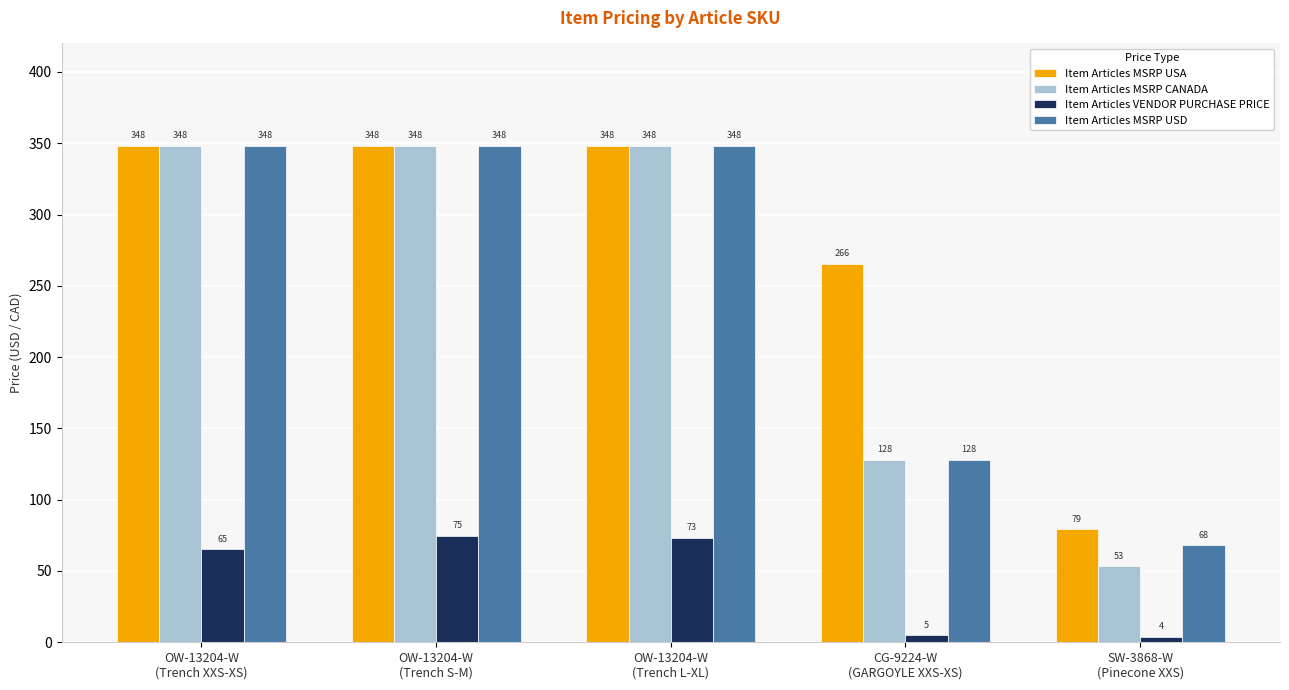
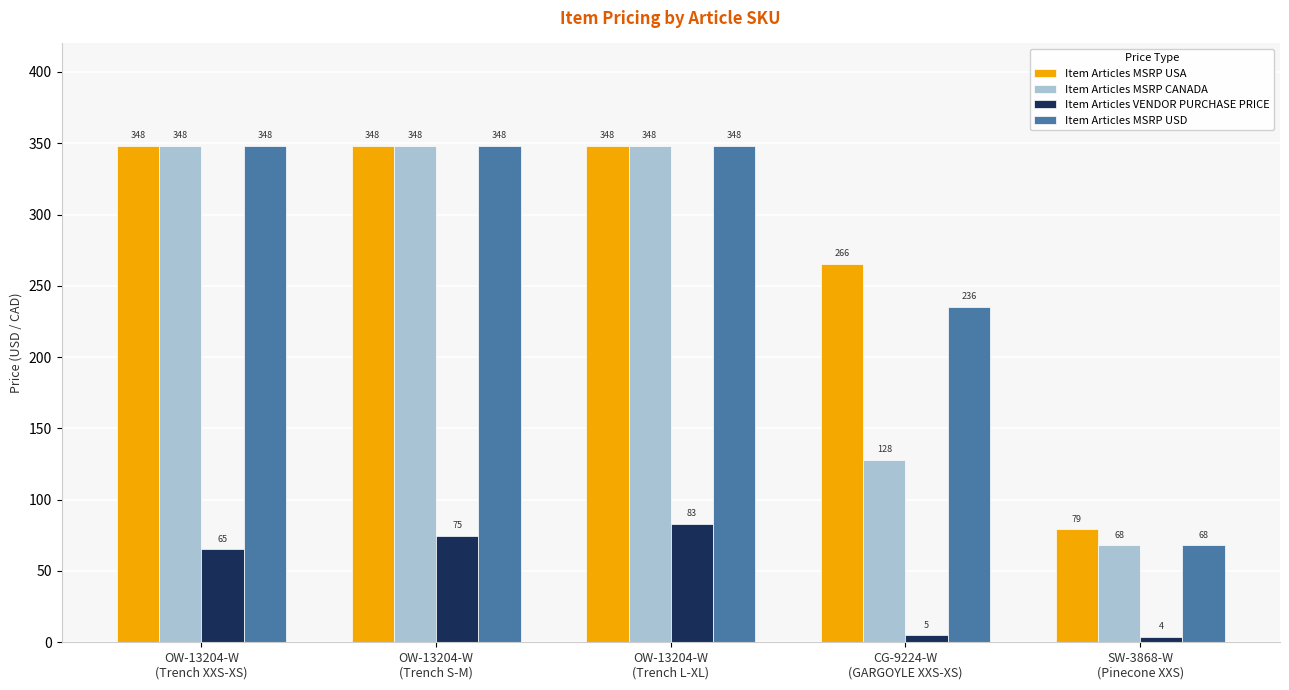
  {
    "Item Articles MSRP USA": {
      "OW-13204-W (Trench XXS-XS)": 348,
      "OW-13204-W (Trench S-M)": 348,
      "OW-13204-W (Trench L-XL)": 348,
      "CG-9224-W (GARGOYLE XXS-XS)": 266,
      "SW-3868-W (Pinecone XXS)": 79
    },
    "Item Articles MSRP CANADA": {
      "OW-13204-W (Trench XXS-XS)": 348,
      "OW-13204-W (Trench S-M)": 348,
      "OW-13204-W (Trench L-XL)": 348,
      "CG-9224-W (GARGOYLE XXS-XS)": 128,
-     "SW-3868-W (Pinecone XXS)": 53
+     "SW-3868-W (Pinecone XXS)": 68
    },
    "Item Articles VENDOR PURCHASE PRICE": {
      "OW-13204-W (Trench XXS-XS)": 65,
      "OW-13204-W (Trench S-M)": 75,
-     "OW-13204-W (Trench L-XL)": 73,
+     "OW-13204-W (Trench L-XL)": 83,
      "CG-9224-W (GARGOYLE XXS-XS)": 5,
      "SW-3868-W (Pinecone XXS)": 4
    },
    "Item Articles MSRP USD": {
      "OW-13204-W (Trench XXS-XS)": 348,
      "OW-13204-W (Trench S-M)": 348,
      "OW-13204-W (Trench L-XL)": 348,
-     "CG-9224-W (GARGOYLE XXS-XS)": 128,
+     "CG-9224-W (GARGOYLE XXS-XS)": 236,
      "SW-3868-W (Pinecone XXS)": 68
    }
  }
